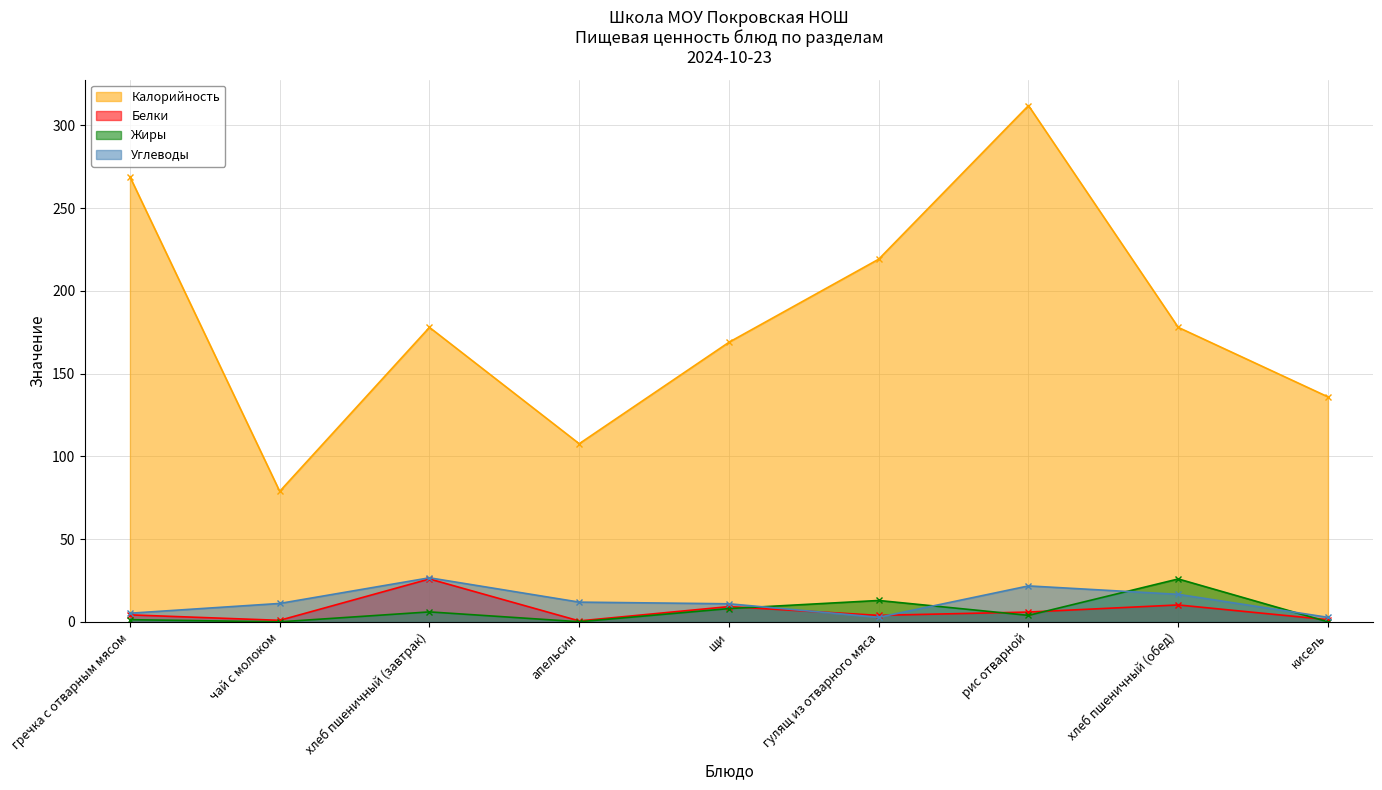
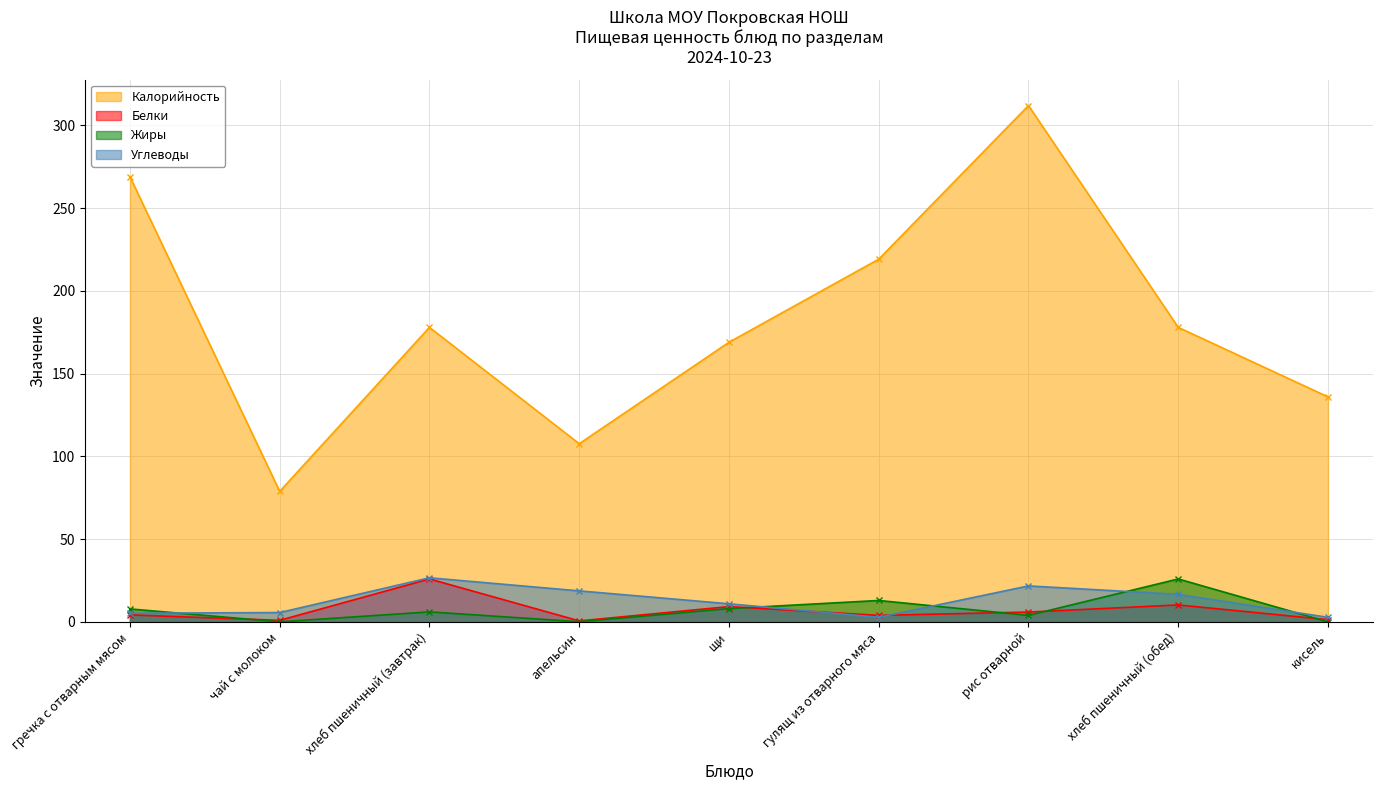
  {
    "Калорийность": {
      "гречка с отварным мясом": 269,
      "чай с молоком": 79,
      "хлеб пшеничный (завтрак)": 178,
      "апельсин": 108,
      "щи": 169,
      "гулящ из отварного мяса": 219,
      "рис отварной": 312,
      "хлеб пшеничный (обед)": 178,
      "кисель": 136
    },
    "Белки": {
      "рис отварной": 6,
      "хлеб пшеничный (обед)": 10
    },
    "Жиры": {
-     "гречка с отварным мясом": 1,
+     "гречка с отварным мясом": 8,
      "хлеб пшеничный (завтрак)": 6,
      "гулящ из отварного мяса": 13,
      "рис отварной": 4,
      "хлеб пшеничный (обед)": 26
    },
    "Углеводы": {
-     "чай с молоком": 11,
-     "апельсин": 12,
+     "чай с молоком": 6,
+     "апельсин": 19,
      "щи": 11,
      "рис отварной": 22,
      "хлеб пшеничный (обед)": 17
    }
  }
